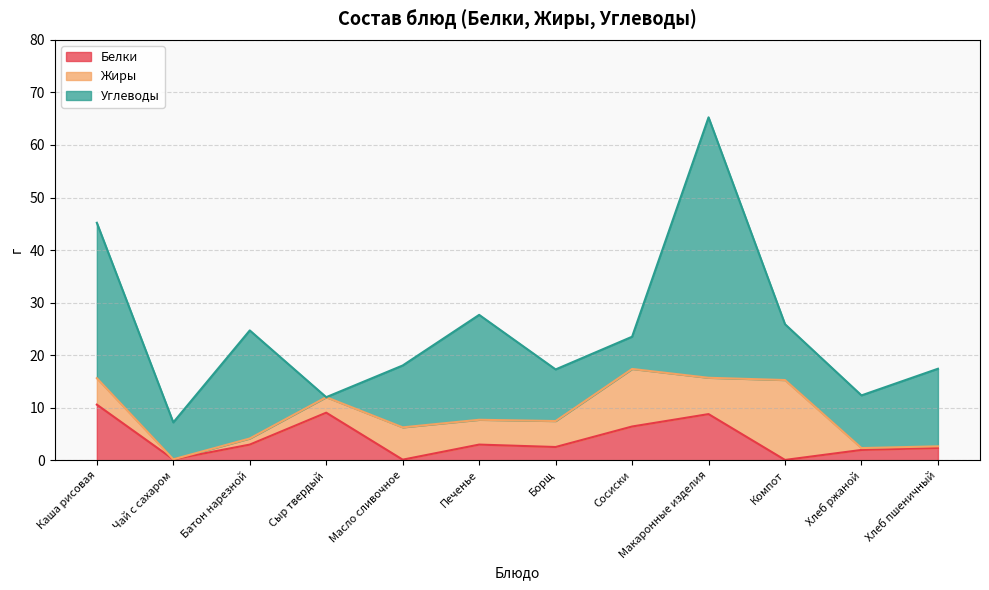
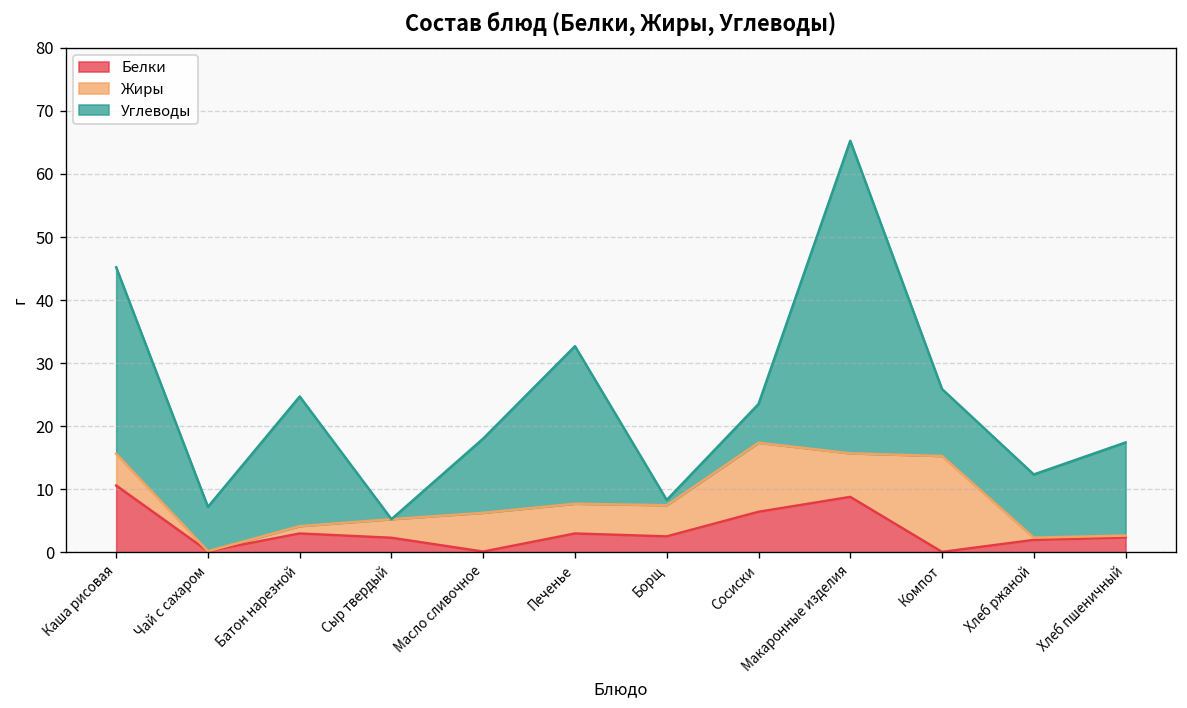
  {
    "Белки": {
      "Каша рисовая": 11,
      "Батон нарезной": 3,
-     "Сыр твердый": 9,
+     "Сыр твердый": 2,
      "Масло сливочное": 0,
      "Печенье": 3,
      "Борщ": 3,
      "Сосиски": 6,
      "Макаронные изделия": 9,
      "Компот": 0
    },
    "Жиры": {
      "Каша рисовая": 5,
      "Батон нарезной": 1,
      "Масло сливочное": 6,
      "Печенье": 5,
      "Борщ": 5,
      "Сосиски": 11,
      "Макаронные изделия": 7,
      "Компот": 15
    },
    "Углеводы": {
      "Каша рисовая": 30,
      "Чай с сахаром": 7,
      "Батон нарезной": 21,
      "Масло сливочное": 12,
-     "Печенье": 20,
-     "Борщ": 10,
+     "Печенье": 25,
+     "Борщ": 1,
      "Сосиски": 6,
      "Макаронные изделия": 50,
      "Компот": 11,
      "Хлеб ржаной": 10,
      "Хлеб пшеничный": 15
    }
  }
